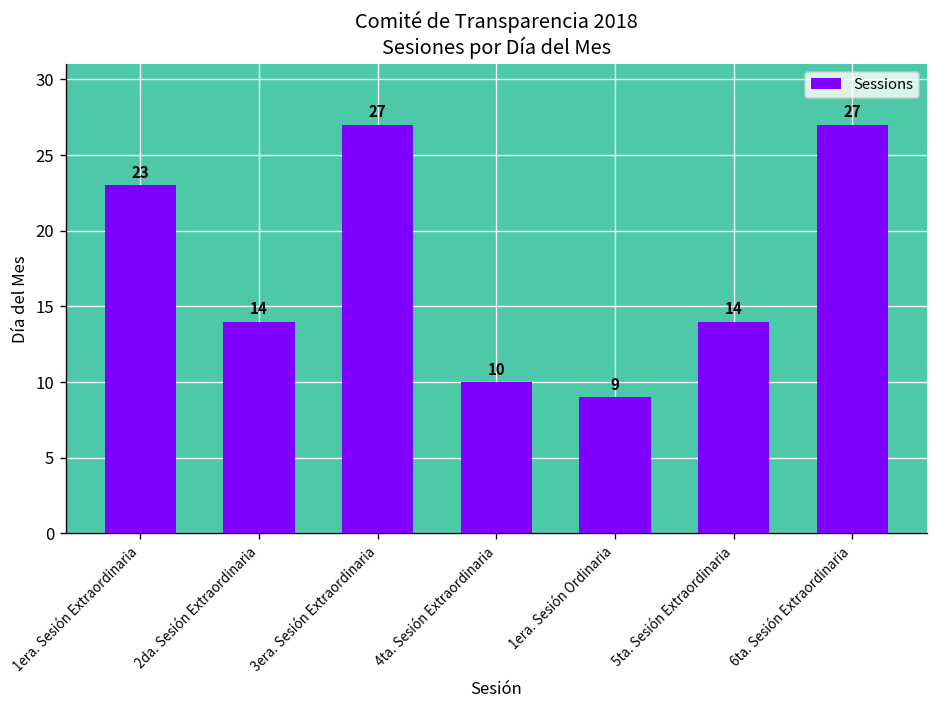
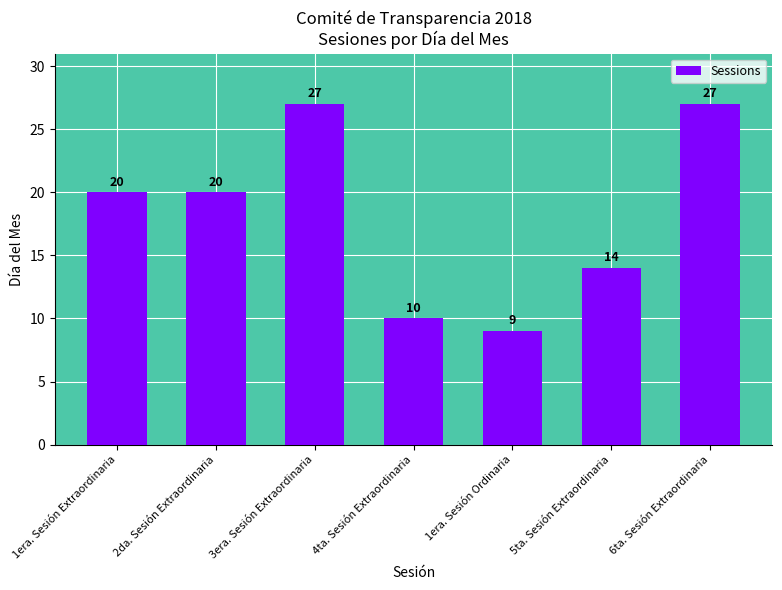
  {
-   "1era. Sesión Extraordinaria": 23,
-   "2da. Sesión Extraordinaria": 14,
+   "1era. Sesión Extraordinaria": 20,
+   "2da. Sesión Extraordinaria": 20,
    "3era. Sesión Extraordinaria": 27,
    "4ta. Sesión Extraordinaria": 10,
    "1era. Sesión Ordinaria": 9,
    "5ta. Sesión Extraordinaria": 14,
    "6ta. Sesión Extraordinaria": 27
  }
